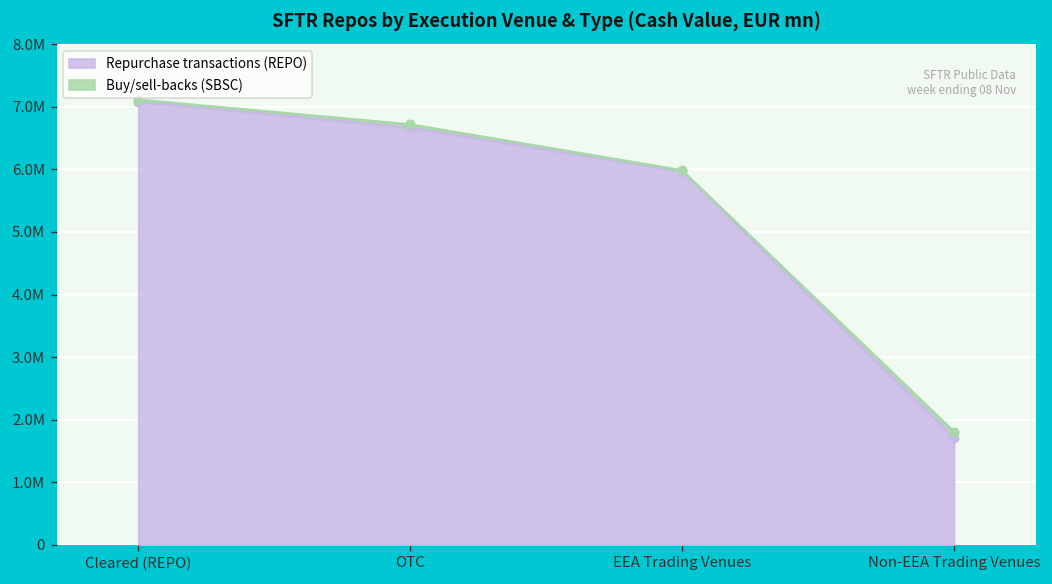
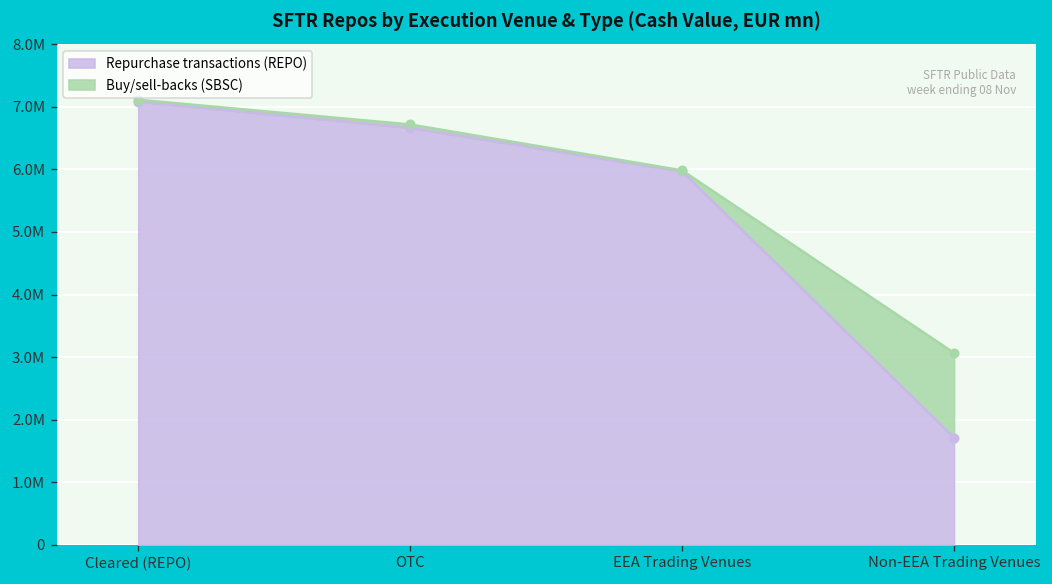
  {
    "Repurchase transactions (REPO)": {
      "OTC": 6700000,
      "Non-EEA Trading Venues": 1700000
    },
    "Buy/sell-backs (SBSC)": {
      "OTC": 100000,
-     "Non-EEA Trading Venues": 100000
+     "Non-EEA Trading Venues": 1400000
    }
  }
